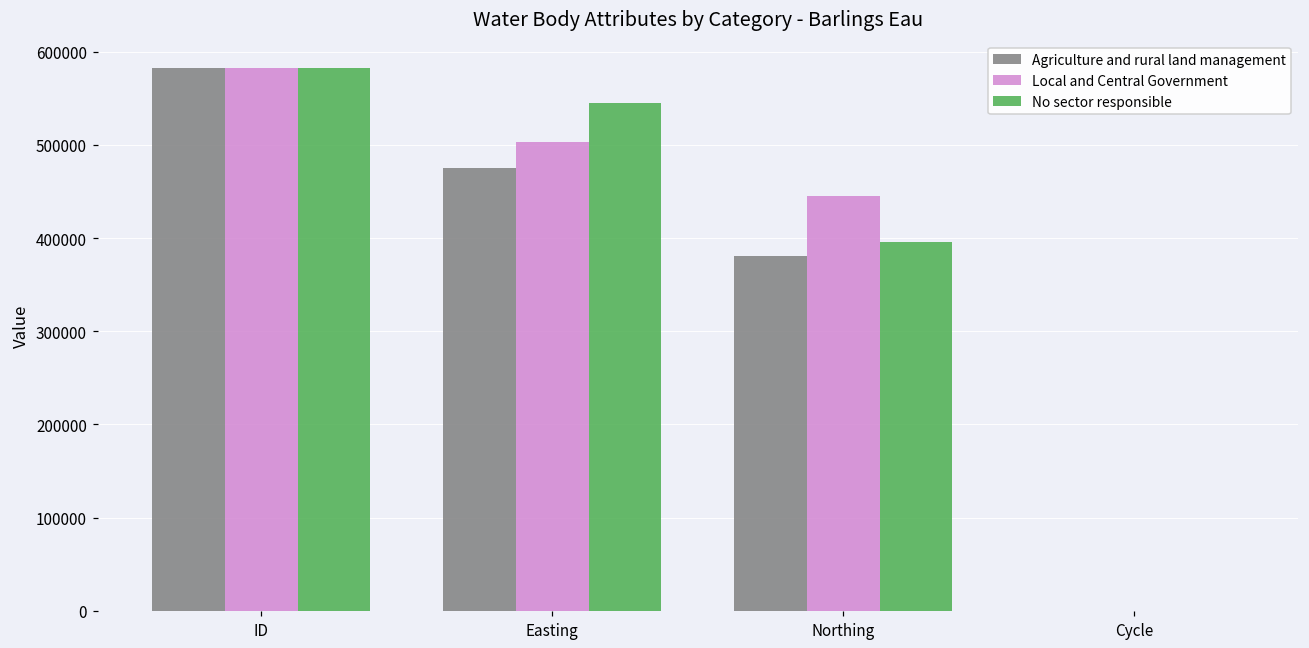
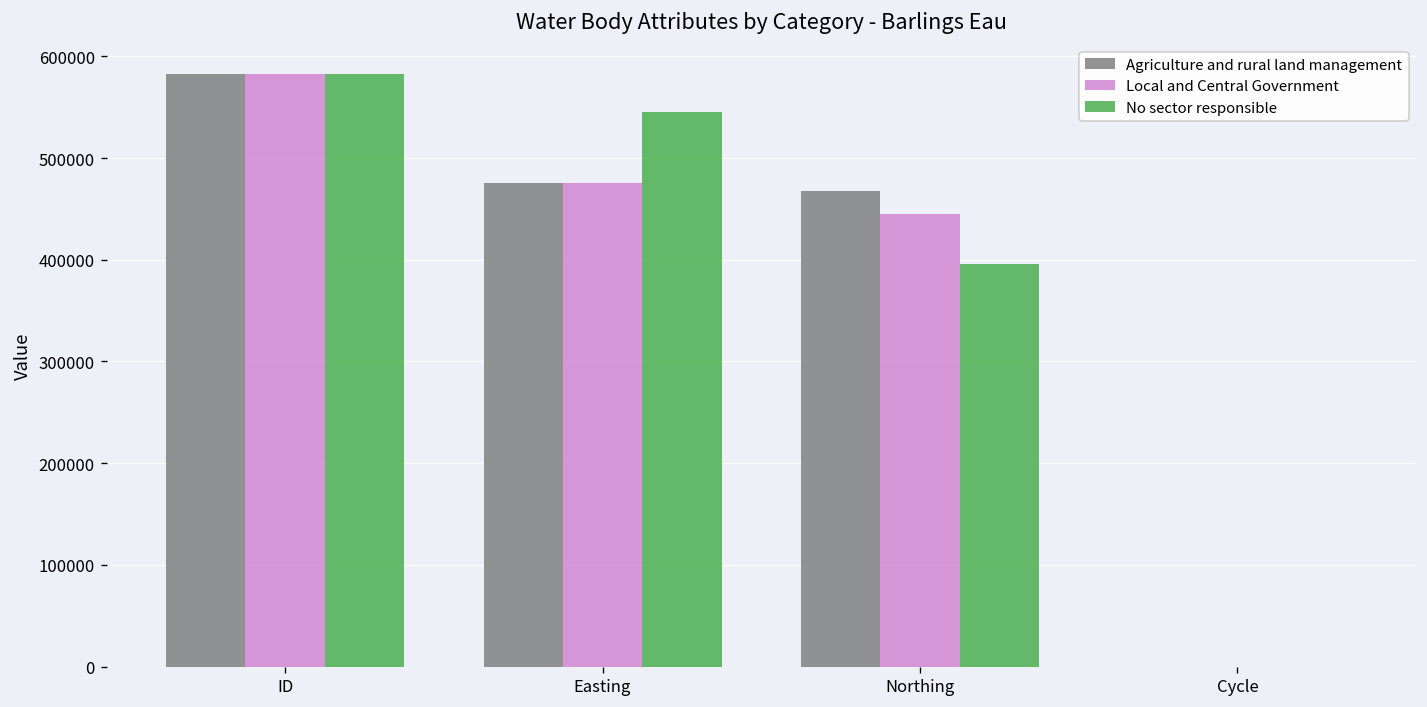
  {
    "Agriculture and rural land management": {
      "ID": 580000,
      "Easting": 480000,
-     "Northing": 380000
+     "Northing": 470000
    },
    "Local and Central Government": {
      "ID": 580000,
-     "Easting": 500000,
+     "Easting": 480000,
      "Northing": 450000
    },
    "No sector responsible": {
      "ID": 580000,
      "Easting": 550000,
      "Northing": 400000
    }
  }
